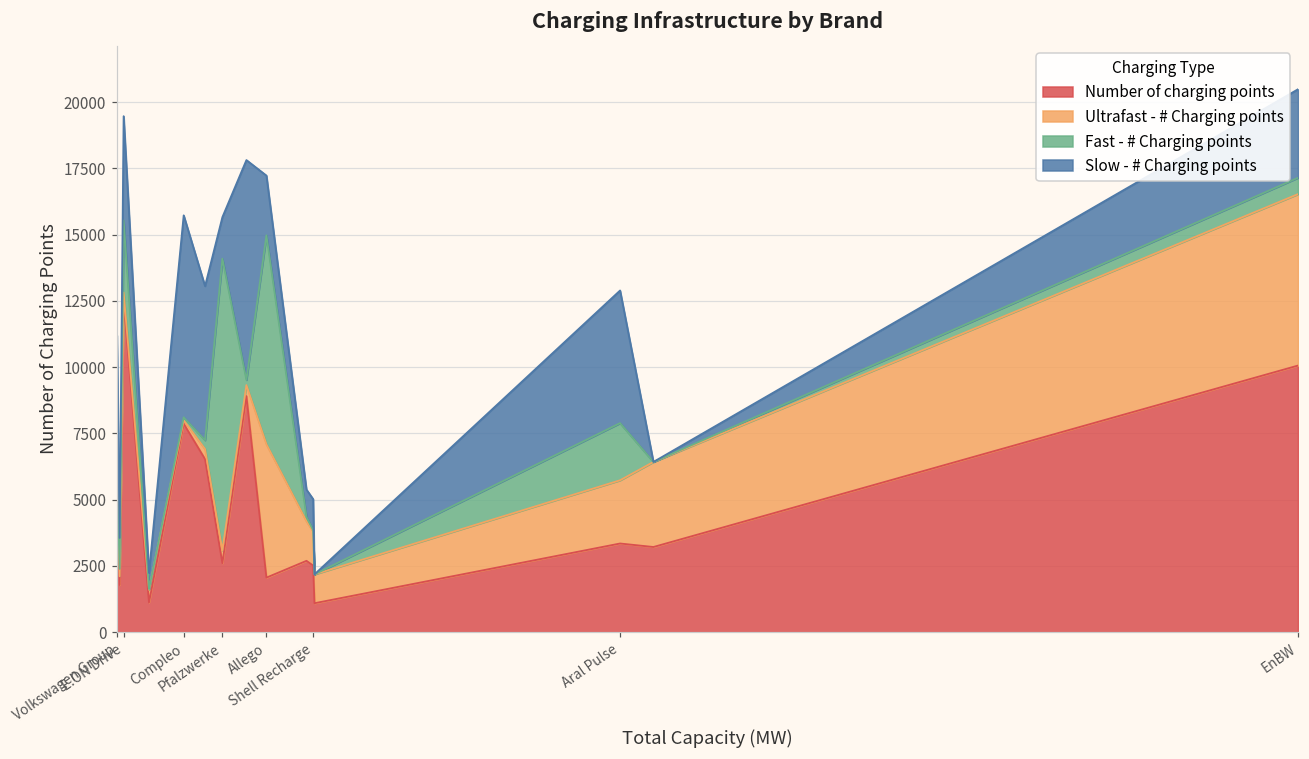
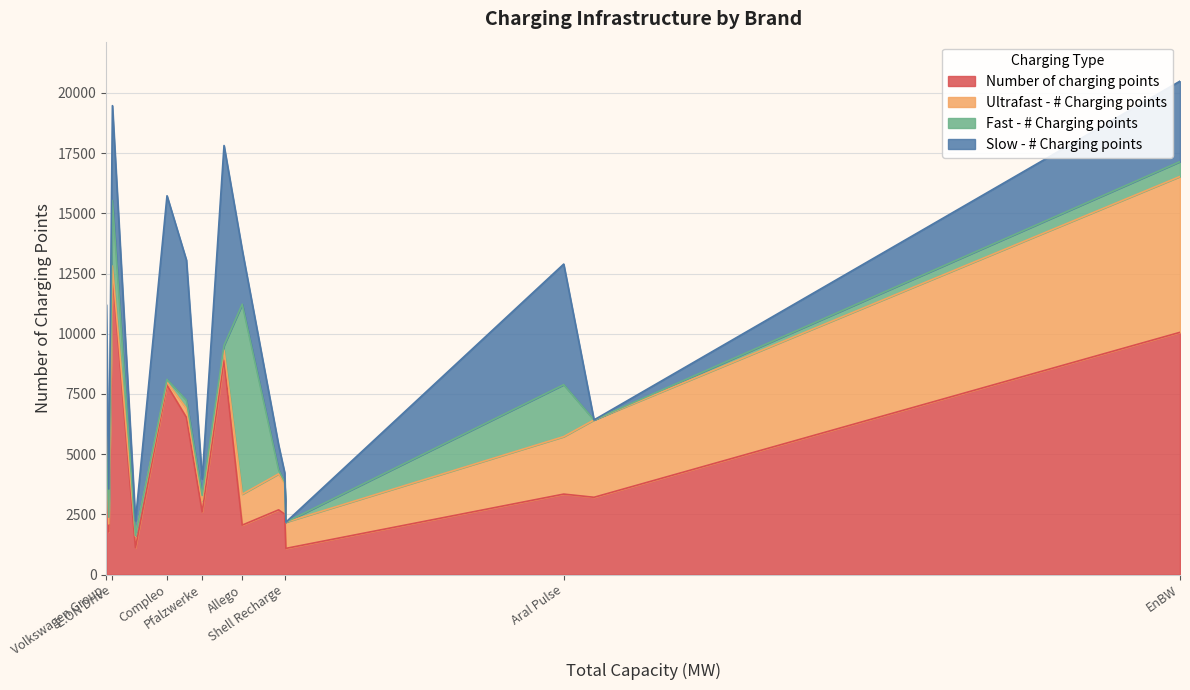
  {
    "Number of charging points": {
      "E.ON Drive": 12500,
      "Compleo": 7900,
      "Pfalzwerke": 2600,
      "Allego": 2100,
      "Shell Recharge": 2500,
      "Aral Pulse": 3300,
      "EnBW": 10100
    },
    "Ultrafast - # Charging points": {
      "E.ON Drive": 300,
      "Compleo": 100,
      "Pfalzwerke": 500,
-     "Allego": 5000,
+     "Allego": 1300,
      "Aral Pulse": 2400,
      "EnBW": 6500
    },
    "Fast - # Charging points": {
      "Volkswagen Group": 200,
      "E.ON Drive": 2700,
      "Compleo": 100,
-     "Pfalzwerke": 11000,
+     "Pfalzwerke": 200,
      "Allego": 7900,
      "Aral Pulse": 2200,
      "EnBW": 600
    },
    "Slow - # Charging points": {
      "Volkswagen Group": 5300,
      "E.ON Drive": 3900,
      "Compleo": 7600,
-     "Pfalzwerke": 1600,
+     "Pfalzwerke": 700,
      "Allego": 2300,
-     "Shell Recharge": 1200,
+     "Shell Recharge": 400,
      "Aral Pulse": 5000,
      "EnBW": 3300
    }
  }
